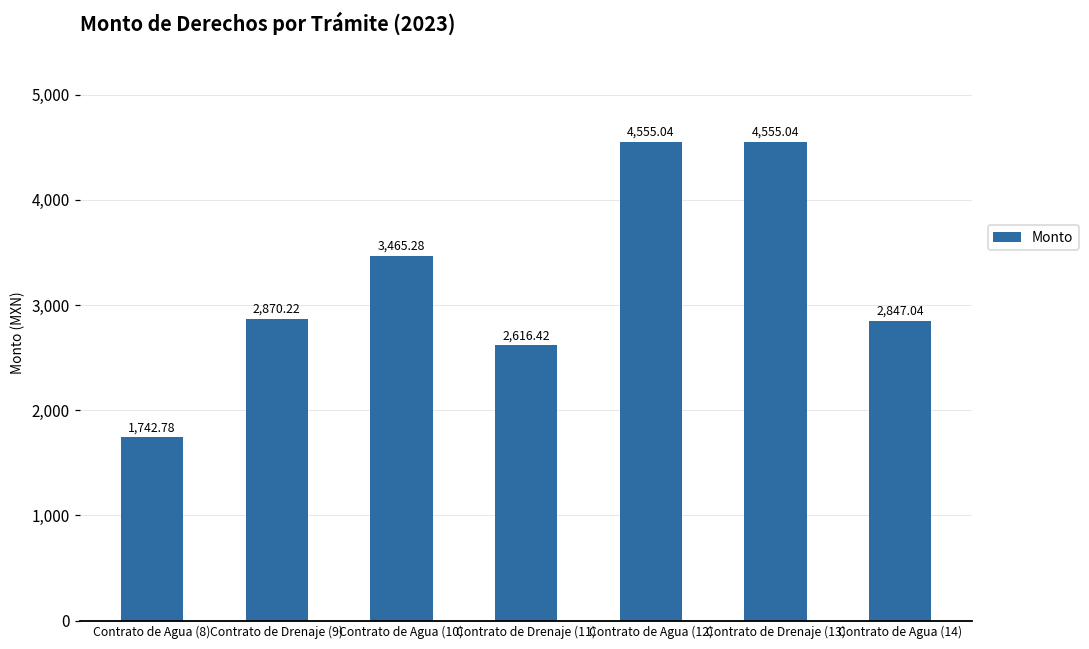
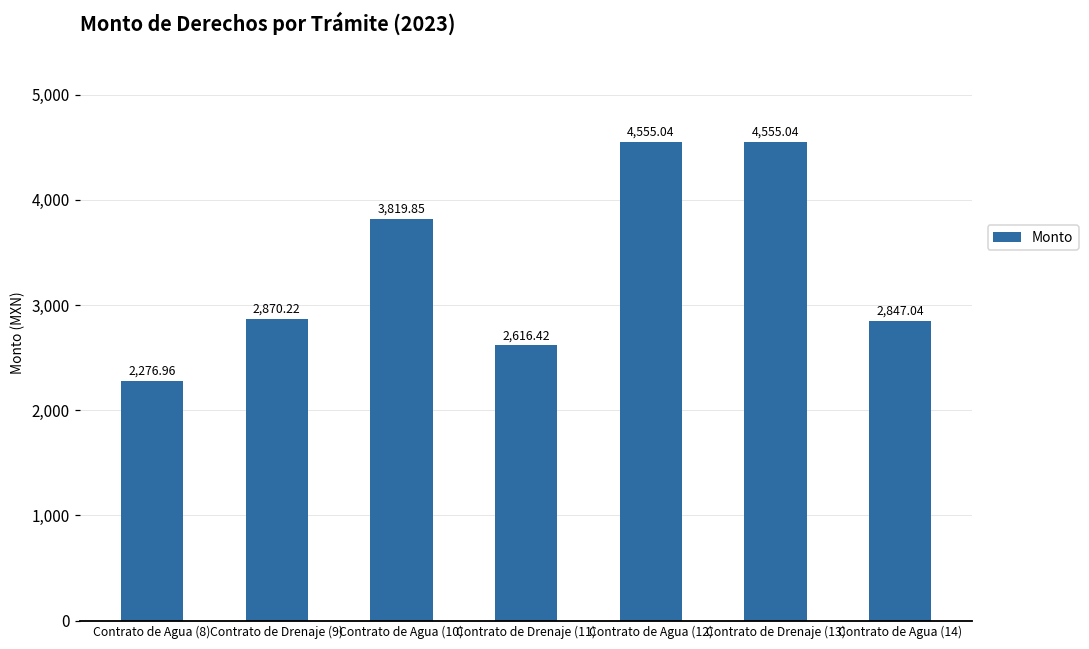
  {
-   "Contrato de Agua (8)": "1,742.78",
+   "Contrato de Agua (8)": "2,276.96",
    "Contrato de Drenaje (9)": "2,870.22",
-   "Contrato de Agua (10)": "3,465.28",
+   "Contrato de Agua (10)": "3,819.85",
    "Contrato de Drenaje (11)": "2,616.42",
    "Contrato de Agua (12)": "4,555.04",
    "Contrato de Drenaje (13)": "4,555.04",
    "Contrato de Agua (14)": "2,847.04"
  }
